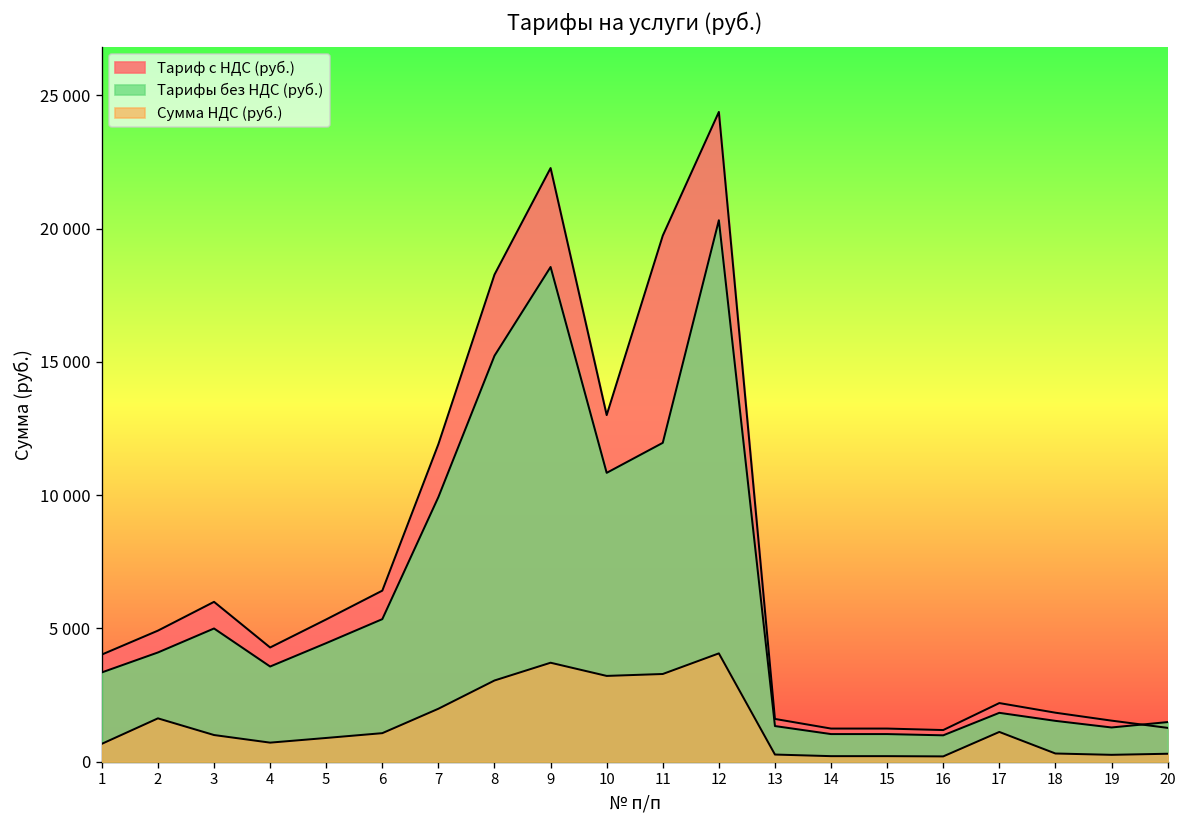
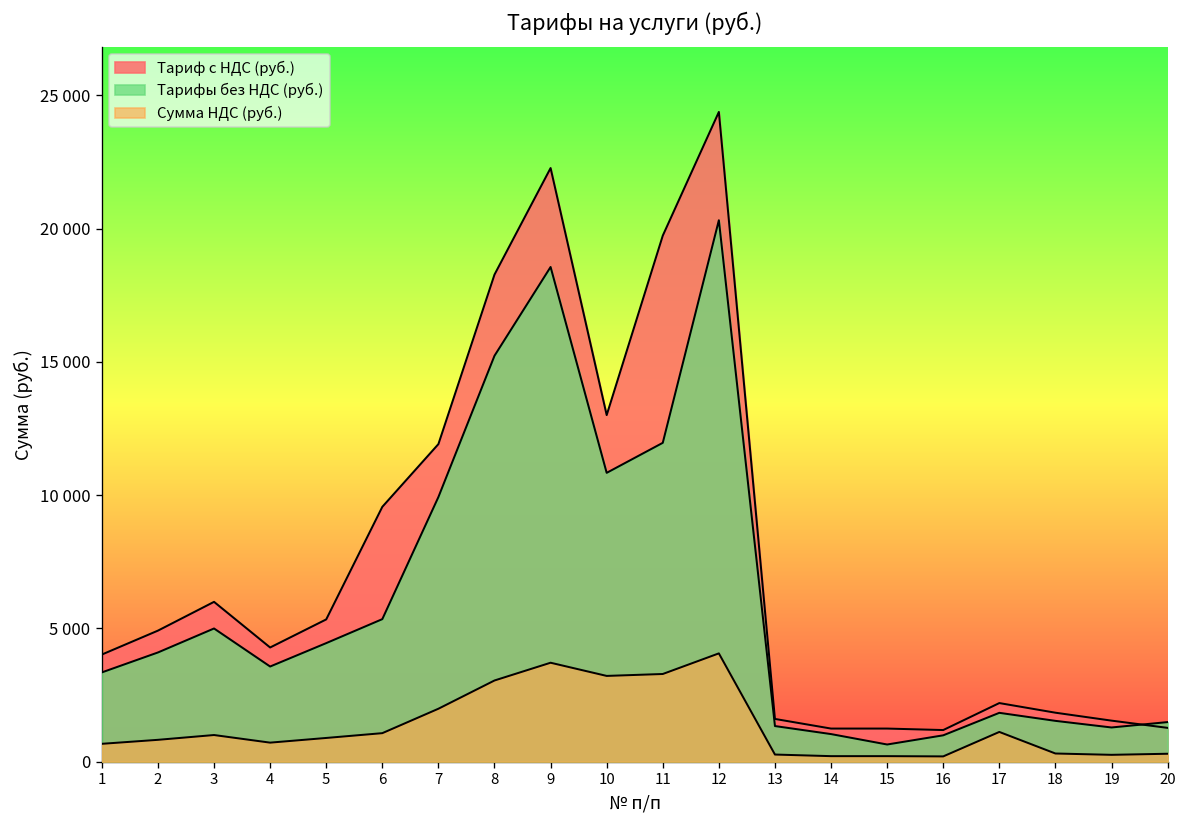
  {
    "Тариф с НДС (руб.)": {
      "1": 4000,
      "2": 4900,
      "3": 6000,
      "4": 4300,
      "5": 5300,
-     "6": 6400,
+     "6": 9600,
      "7": 11900,
      "8": 18300,
      "9": 22300,
      "10": 13000,
      "11": 19700,
      "12": 24400,
      "13": 1600,
      "14": 1200,
      "15": 1200,
      "16": 1200,
      "17": 2200,
      "18": 1800,
      "19": 1500,
      "20": 1300
    },
    "Tарифы без НДС (руб.)": {
      "1": 3300,
      "2": 4100,
      "3": 5000,
      "4": 3600,
      "5": 4400,
      "6": 5300,
      "7": 9900,
      "8": 15200,
      "9": 18600,
      "10": 10800,
      "11": 12000,
      "12": 20300,
      "13": 1300,
      "14": 1000,
-     "15": 1000,
+     "15": 600,
      "16": 1000,
      "17": 1800,
      "18": 1500,
      "19": 1300,
      "20": 1500
    },
    "Сумма НДС (руб.)": {
      "1": 700,
-     "2": 1600,
+     "2": 800,
      "3": 1000,
      "4": 700,
      "5": 900,
      "6": 1100,
      "7": 2000,
      "8": 3000,
      "9": 3700,
      "10": 3200,
      "11": 3300,
      "12": 4100,
      "13": 300,
      "14": 200,
      "15": 200,
      "16": 200,
      "17": 1100,
      "18": 300,
      "19": 300,
      "20": 300
    }
  }
